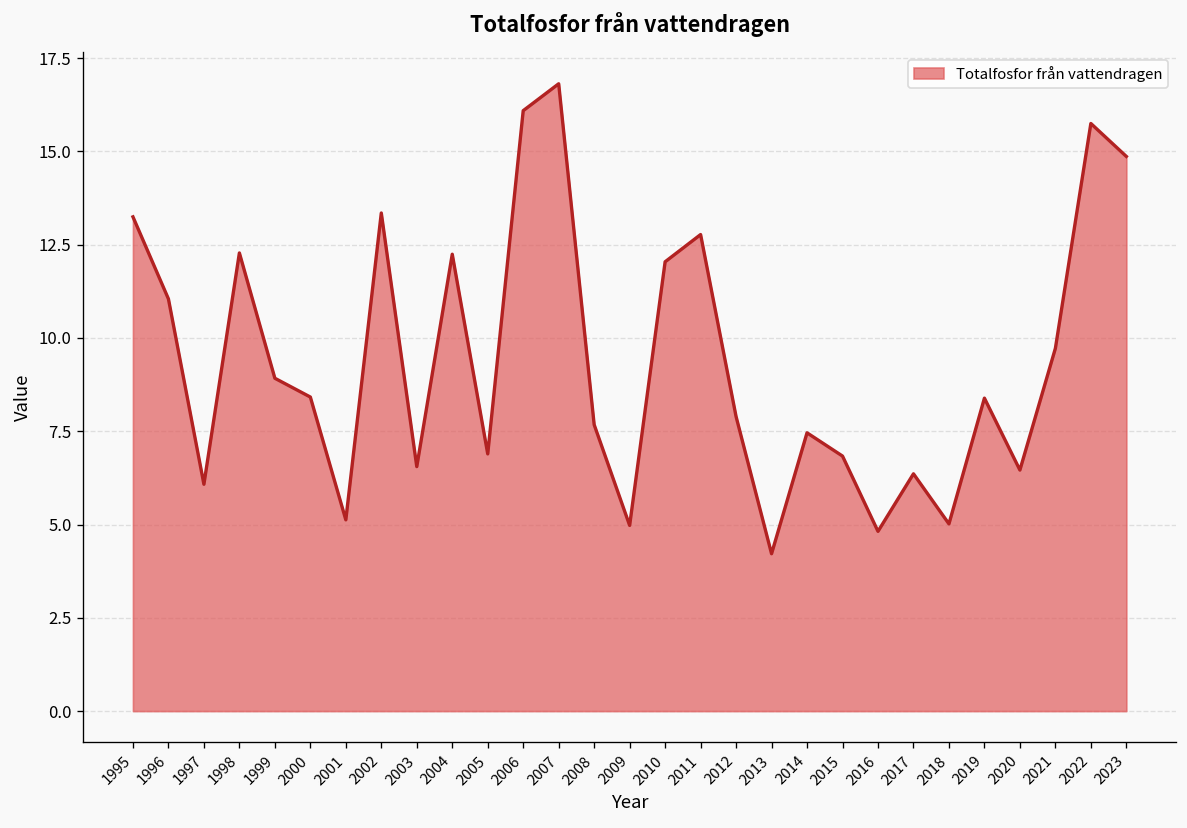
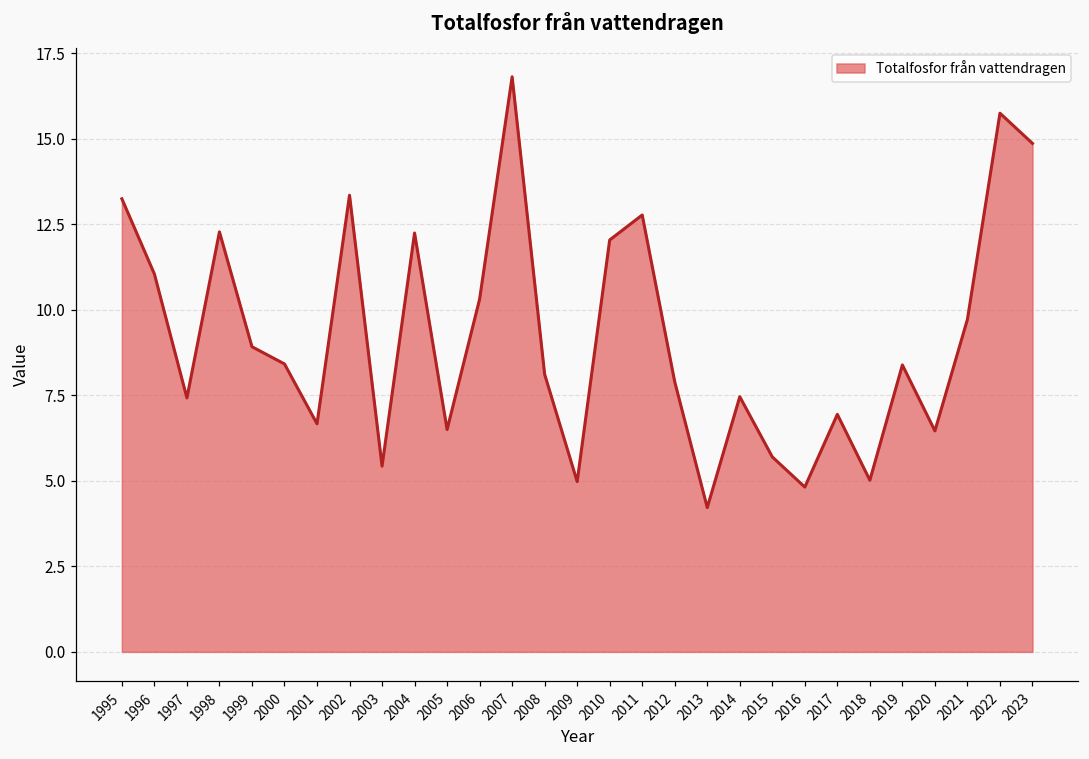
  {
    "1995": 13.2,
    "1996": 11.0,
-   "1997": 6.1,
+   "1997": 7.4,
    "1998": 12.3,
    "1999": 8.9,
    "2000": 8.4,
-   "2001": 5.1,
+   "2001": 6.7,
    "2002": 13.3,
-   "2003": 6.6,
+   "2003": 5.4,
    "2004": 12.2,
-   "2005": 6.9,
-   "2006": 16.1,
+   "2005": 6.5,
+   "2006": 10.3,
    "2007": 16.8,
-   "2008": 7.7,
+   "2008": 8.1,
    "2009": 5.0,
    "2010": 12.0,
    "2011": 12.8,
    "2012": 7.9,
    "2013": 4.2,
    "2014": 7.5,
-   "2015": 6.8,
+   "2015": 5.7,
    "2016": 4.8,
-   "2017": 6.4,
+   "2017": 6.9,
    "2018": 5.0,
    "2019": 8.4,
    "2020": 6.5,
    "2021": 9.7,
    "2022": 15.7,
    "2023": 14.9
  }
